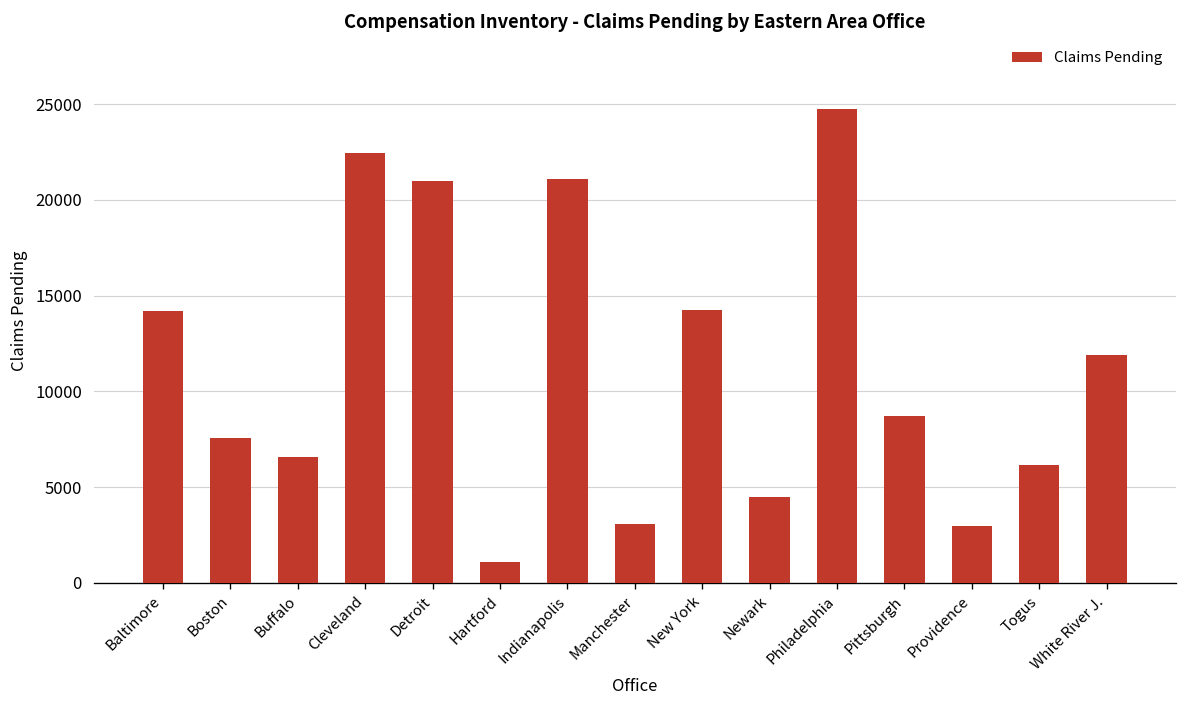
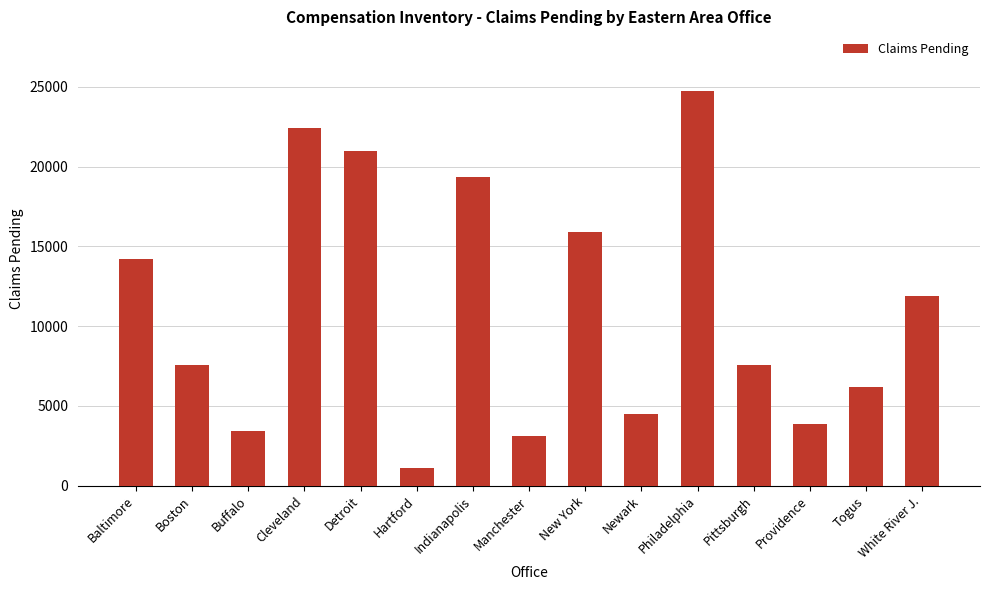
  {
    "Baltimore": 14200,
    "Boston": 7600,
-   "Buffalo": 6600,
+   "Buffalo": 3400,
    "Cleveland": 22400,
    "Detroit": 21000,
    "Hartford": 1100,
-   "Indianapolis": 21100,
+   "Indianapolis": 19300,
    "Manchester": 3100,
-   "New York": 14300,
+   "New York": 15900,
    "Newark": 4500,
    "Philadelphia": 24800,
-   "Pittsburgh": 8700,
-   "Providence": 3000,
+   "Pittsburgh": 7600,
+   "Providence": 3900,
    "Togus": 6200,
    "White River J.": 11900
  }
